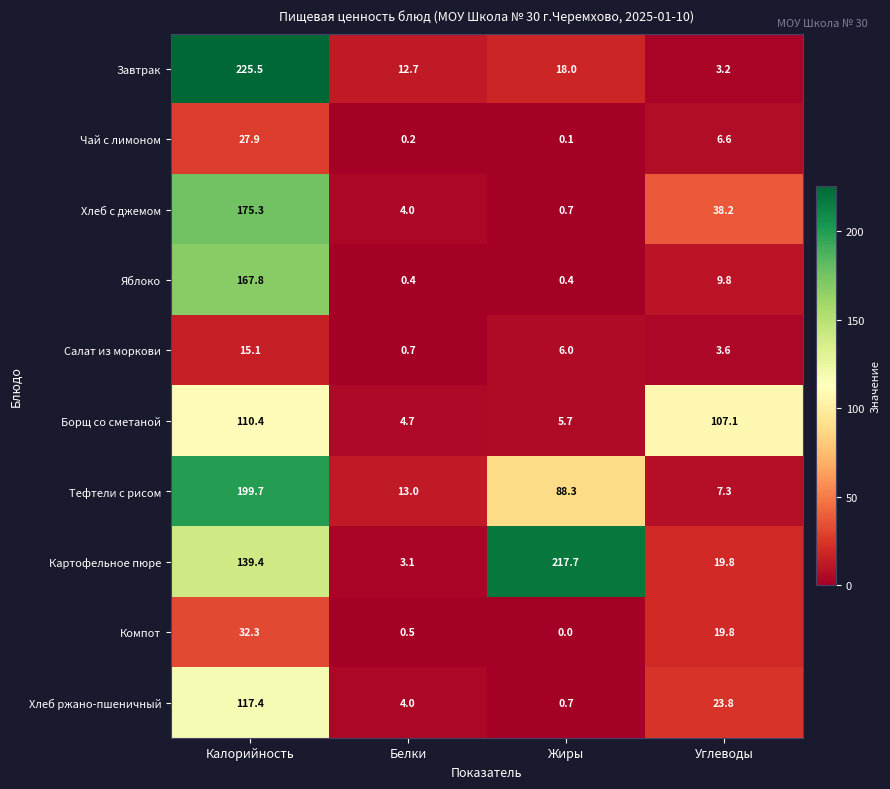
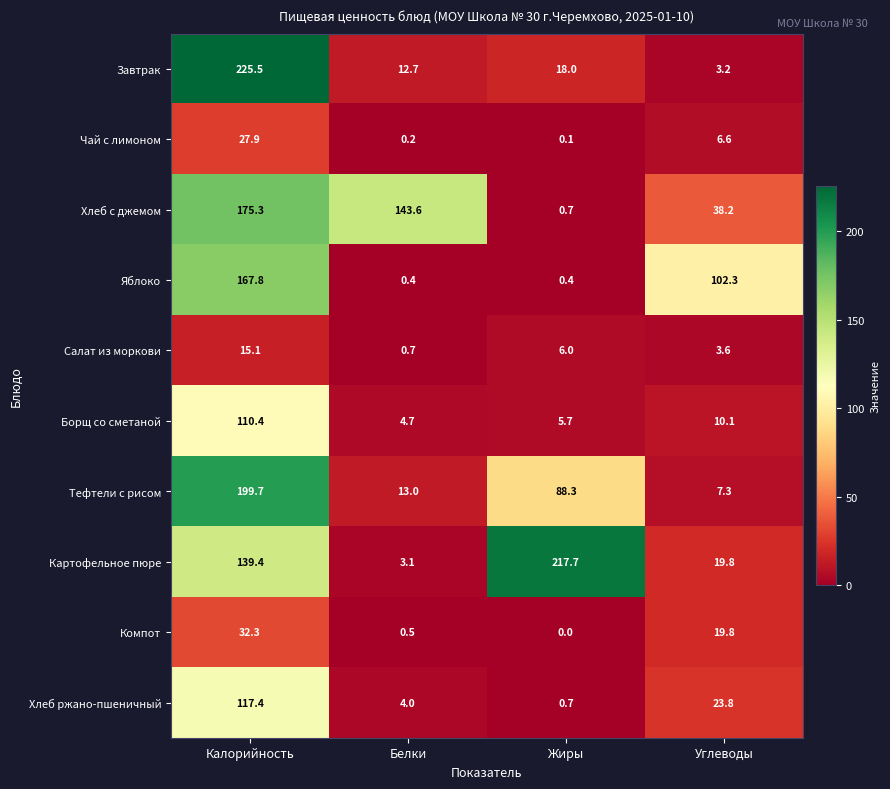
  {
    "Завтрак": {
      "Калорийность": 225.5,
      "Белки": 12.7,
      "Жиры": 18.0,
      "Углеводы": 3.2
    },
    "Чай с лимоном": {
      "Калорийность": 27.9,
      "Белки": 0.2,
      "Жиры": 0.1,
      "Углеводы": 6.6
    },
    "Хлеб с джемом": {
      "Калорийность": 175.3,
-     "Белки": 4.0,
+     "Белки": 143.6,
      "Жиры": 0.7,
      "Углеводы": 38.2
    },
    "Яблоко": {
      "Калорийность": 167.8,
      "Белки": 0.4,
      "Жиры": 0.4,
-     "Углеводы": 9.8
+     "Углеводы": 102.3
    },
    "Салат из моркови": {
      "Калорийность": 15.1,
      "Белки": 0.7,
      "Жиры": 6.0,
      "Углеводы": 3.6
    },
    "Борщ со сметаной": {
      "Калорийность": 110.4,
      "Белки": 4.7,
      "Жиры": 5.7,
-     "Углеводы": 107.1
+     "Углеводы": 10.1
    },
    "Тефтели с рисом": {
      "Калорийность": 199.7,
      "Белки": 13.0,
      "Жиры": 88.3,
      "Углеводы": 7.3
    },
    "Картофельное пюре": {
      "Калорийность": 139.4,
      "Белки": 3.1,
      "Жиры": 217.7,
      "Углеводы": 19.8
    },
    "Компот": {
      "Калорийность": 32.3,
      "Белки": 0.5,
      "Жиры": 0.0,
      "Углеводы": 19.8
    },
    "Хлеб ржано-пшеничный": {
      "Калорийность": 117.4,
      "Белки": 4.0,
      "Жиры": 0.7,
      "Углеводы": 23.8
    }
  }
